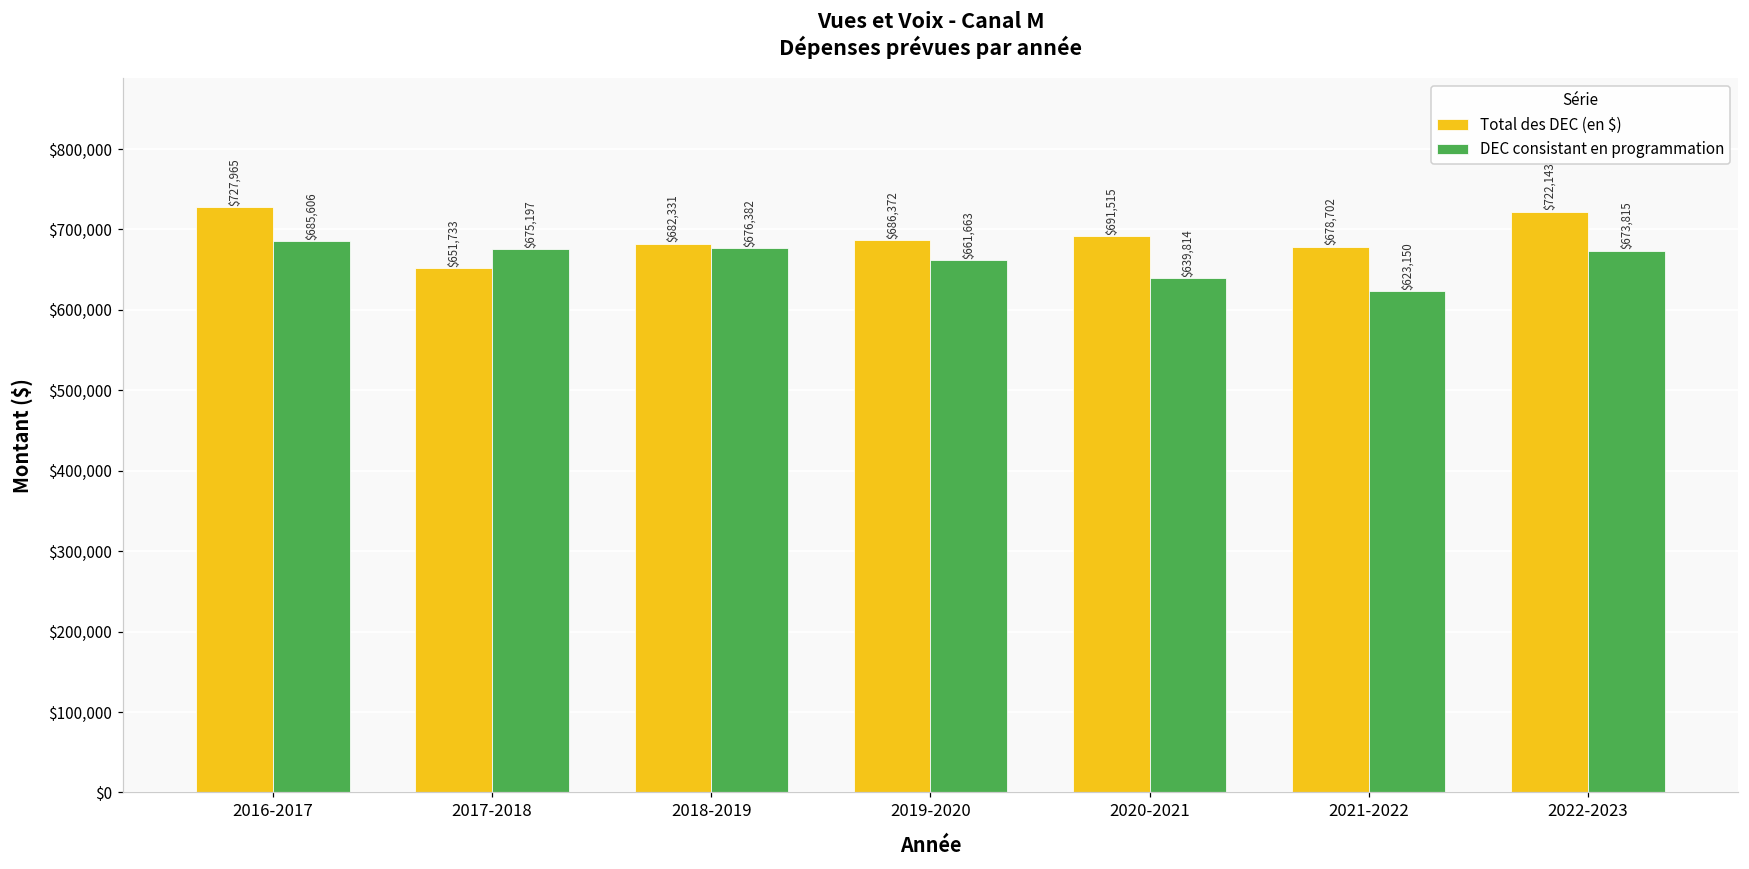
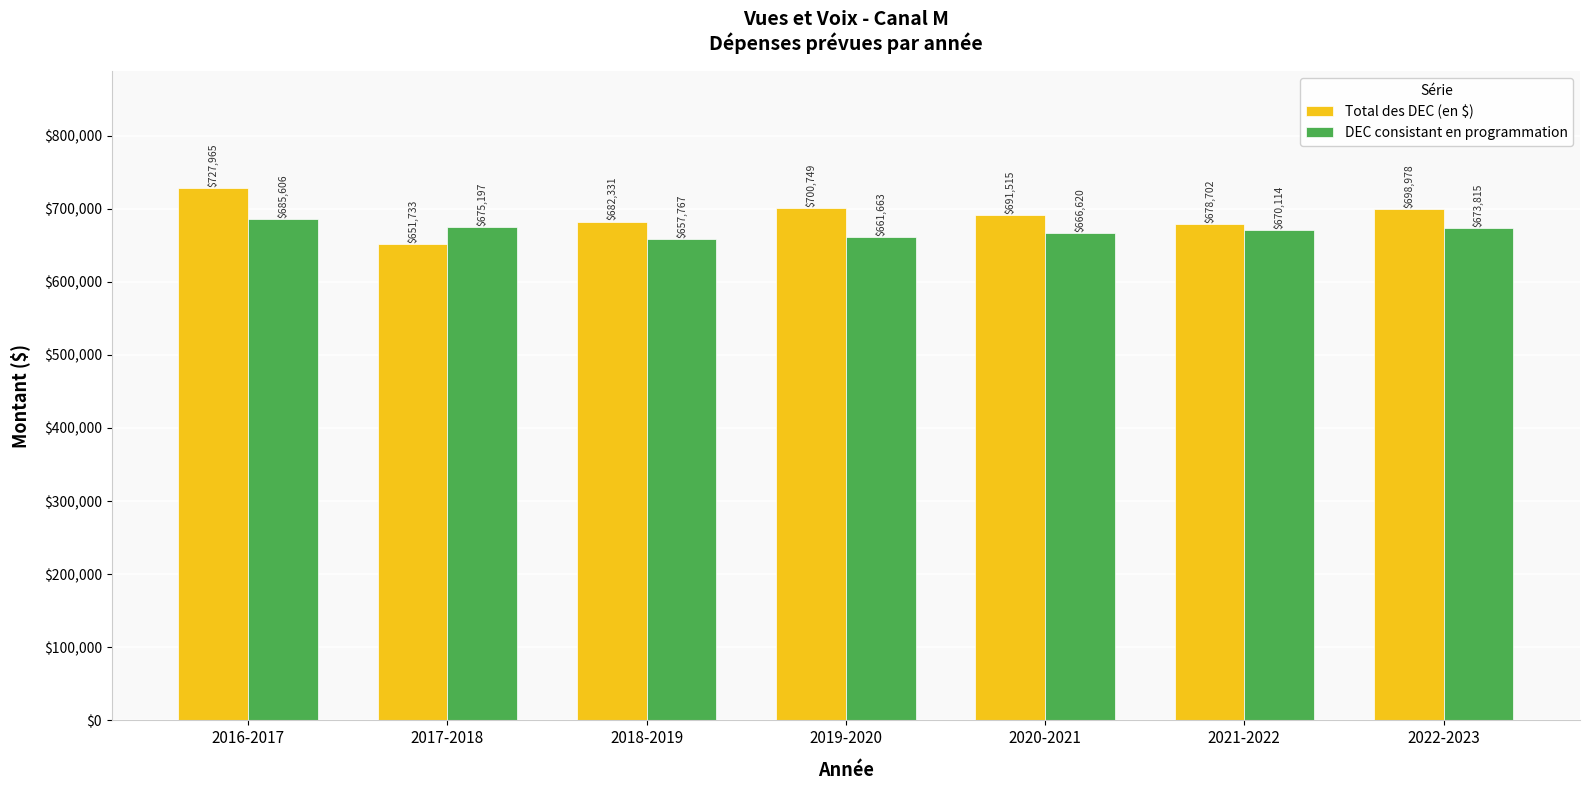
  {
    "Total des DEC (en $)": {
      "2016-2017": "$727,965",
      "2017-2018": "$651,733",
      "2018-2019": "$682,331",
-     "2019-2020": "$686,372",
+     "2019-2020": "$700,749",
      "2020-2021": "$691,515",
      "2021-2022": "$678,702",
-     "2022-2023": "$722,143"
+     "2022-2023": "$698,978"
    },
    "DEC consistant en programmation": {
      "2016-2017": "$685,606",
      "2017-2018": "$675,197",
-     "2018-2019": "$676,382",
+     "2018-2019": "$657,767",
      "2019-2020": "$661,663",
-     "2020-2021": "$639,814",
-     "2021-2022": "$623,150",
+     "2020-2021": "$666,620",
+     "2021-2022": "$670,114",
      "2022-2023": "$673,815"
    }
  }
